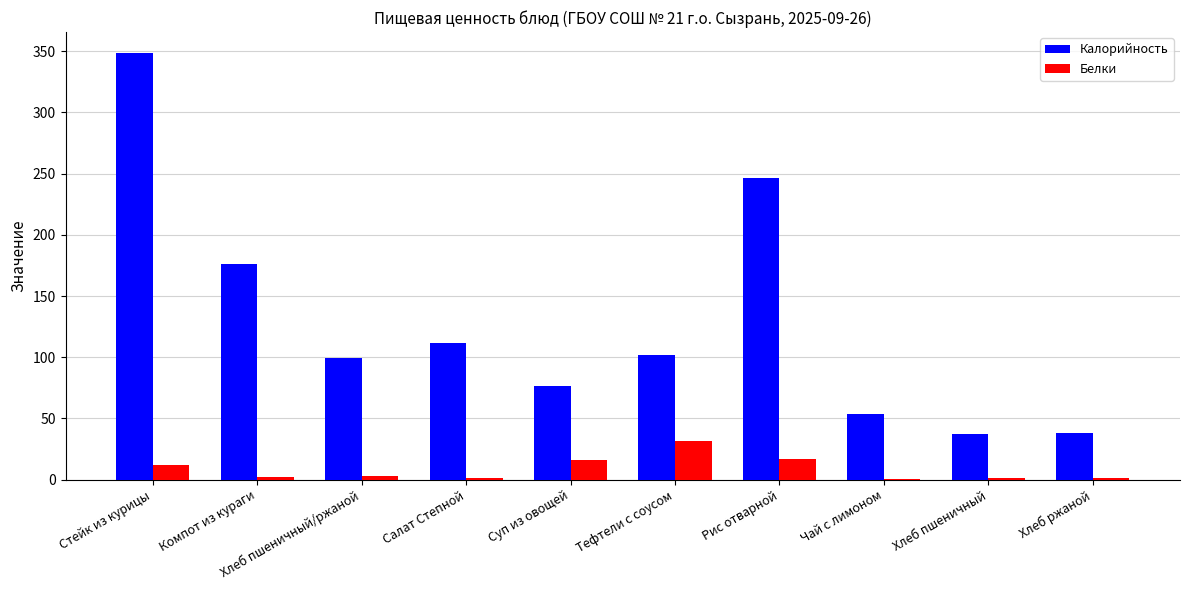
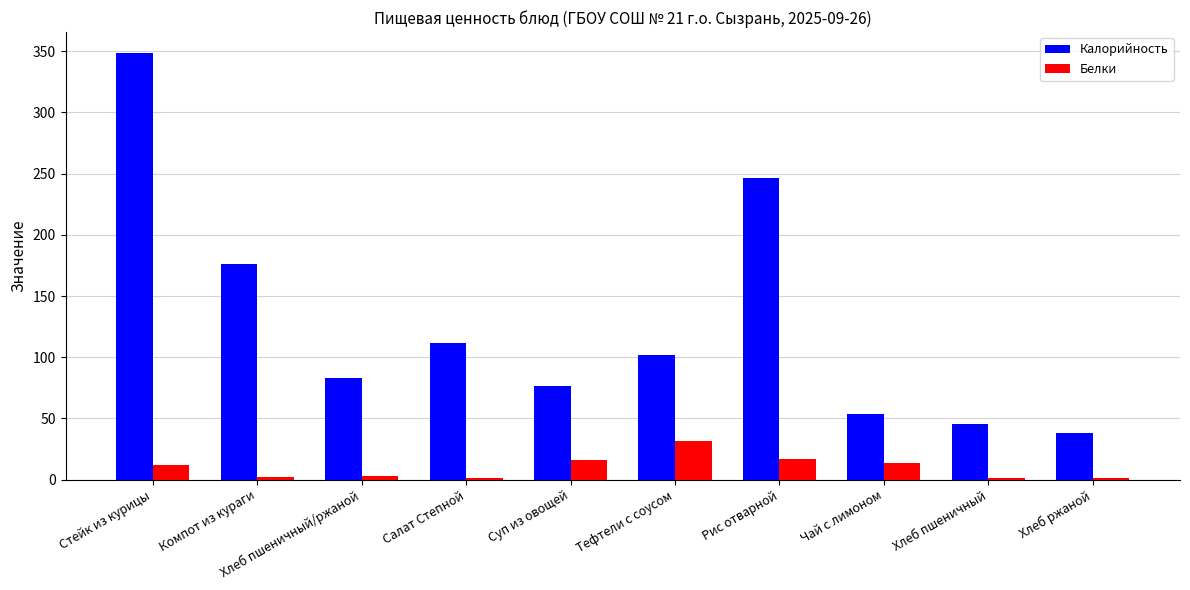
  {
    "Калорийность": {
      "Стейк из курицы": 348,
      "Компот из кураги": 176,
-     "Хлеб пшеничный/ржаной": 99,
+     "Хлеб пшеничный/ржаной": 83,
      "Салат Степной": 111,
      "Суп из овощей": 76,
      "Тефтели с соусом": 102,
      "Рис отварной": 247,
      "Чай с лимоном": 54,
-     "Хлеб пшеничный": 37,
+     "Хлеб пшеничный": 45,
      "Хлеб ржаной": 38
    },
    "Белки": {
      "Стейк из курицы": 12,
      "Хлеб пшеничный/ржаной": 3,
      "Суп из овощей": 16,
      "Тефтели с соусом": 32,
      "Рис отварной": 17,
-     "Чай с лимоном": 0
+     "Чай с лимоном": 14
    }
  }
